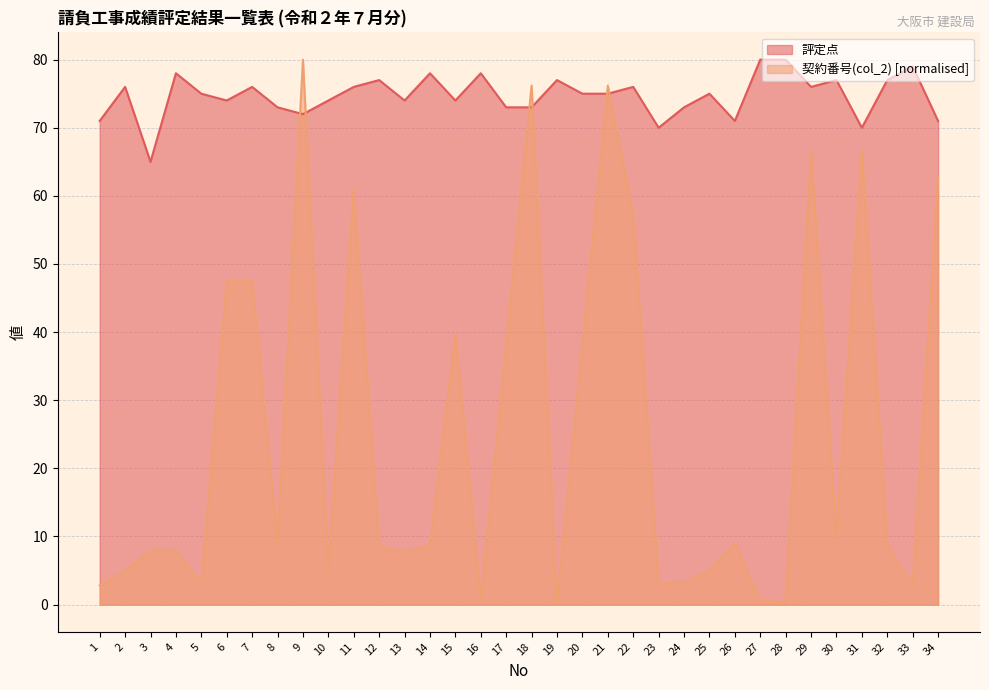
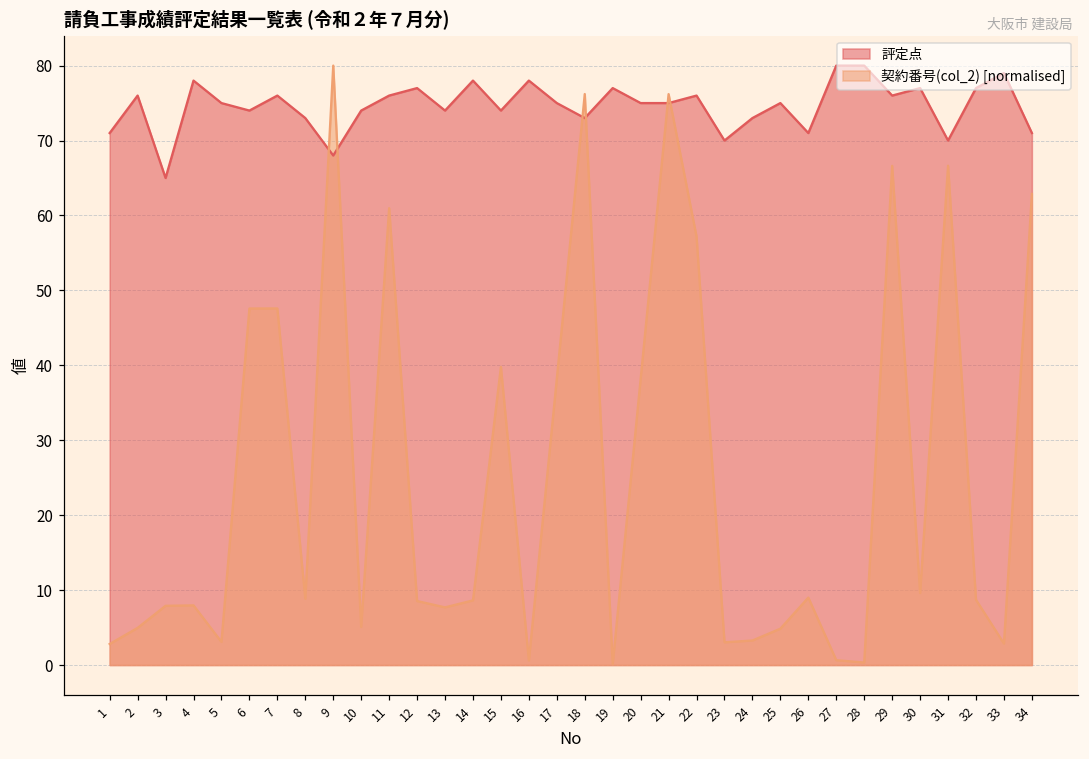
  {
    "評定点": {
      "1": 71,
      "2": 76,
      "3": 65,
      "4": 78,
      "5": 75,
      "6": 74,
      "7": 76,
      "8": 73,
-     "9": 72,
+     "9": 68,
      "10": 74,
      "11": 76,
      "12": 77,
      "13": 74,
      "14": 78,
      "15": 74,
      "16": 78,
-     "17": 73,
+     "17": 75,
      "18": 73,
      "19": 77,
      "20": 75,
      "21": 75,
      "22": 76,
      "23": 70,
      "24": 73,
      "25": 75,
      "26": 71,
      "27": 80,
      "29": 76,
      "31": 70,
      "34": 71
    },
    "契約番号(col_2) [normalised]": {
      "1": 3,
      "2": 5,
      "3": 8,
      "4": 8,
      "5": 3,
      "6": 48,
      "7": 48,
      "8": 9,
      "9": 80,
      "10": 5,
      "11": 61,
      "12": 9,
      "13": 8,
      "14": 9,
      "15": 40,
      "16": 1,
      "17": 38,
      "18": 76,
      "19": 0,
      "20": 38,
      "21": 76,
      "22": 57,
      "23": 3,
      "24": 3,
      "25": 5,
      "26": 9,
      "27": 1,
      "28": 0,
      "29": 67,
      "30": 10,
      "31": 67,
      "32": 9,
      "33": 3,
      "34": 63
    }
  }
